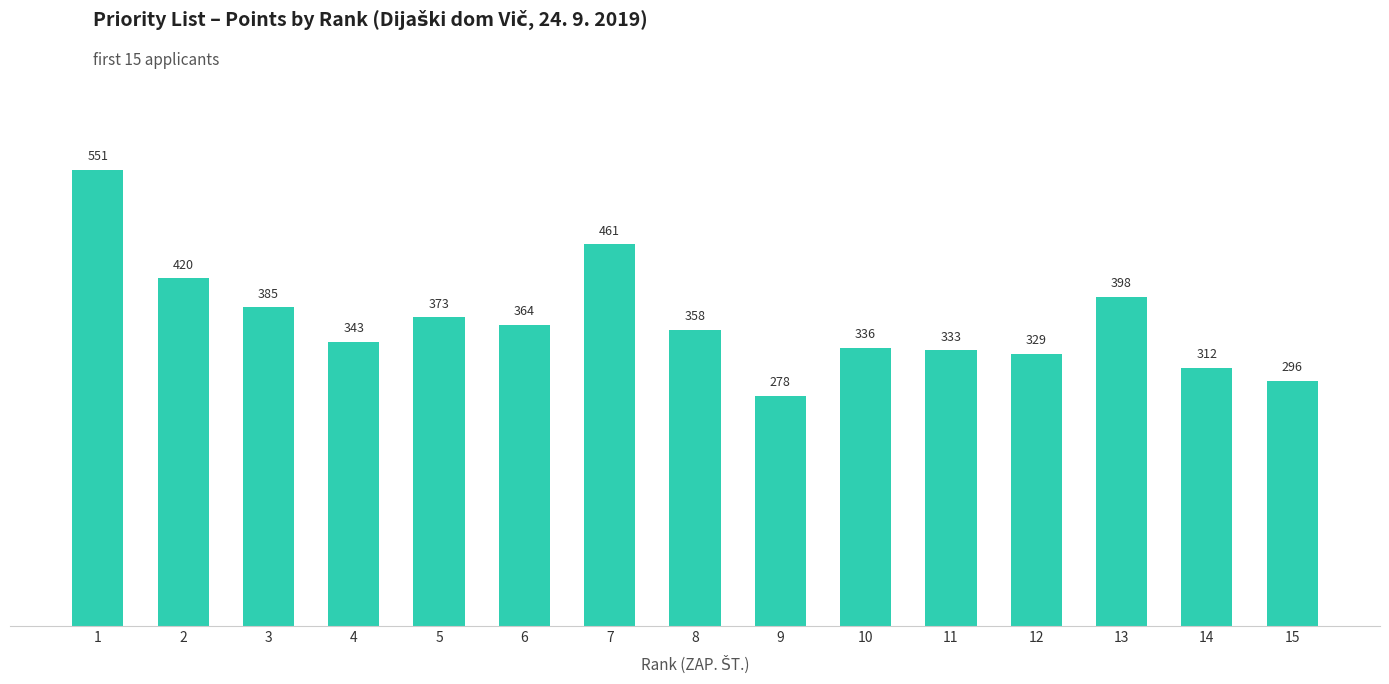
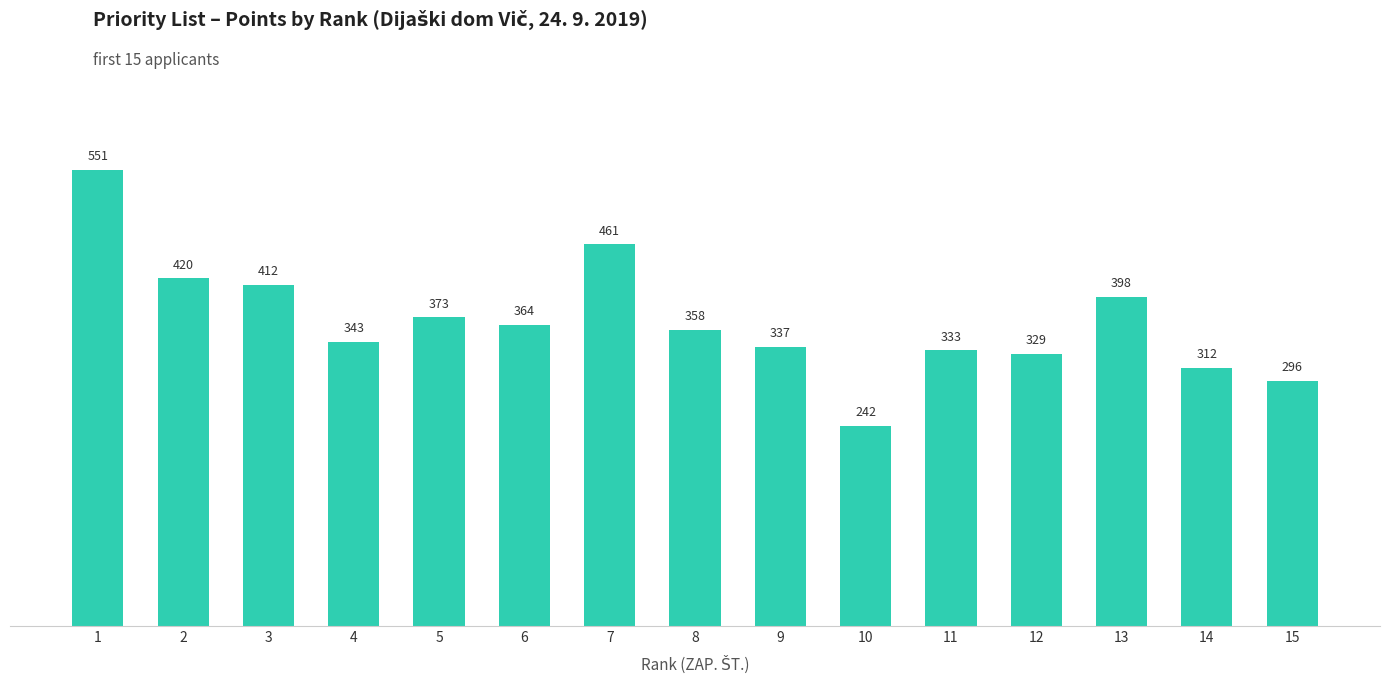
  {
    "1": 551,
    "2": 420,
-   "3": 385,
+   "3": 412,
    "4": 343,
    "5": 373,
    "6": 364,
    "7": 461,
    "8": 358,
-   "9": 278,
-   "10": 336,
+   "9": 337,
+   "10": 242,
    "11": 333,
    "12": 329,
    "13": 398,
    "14": 312,
    "15": 296
  }
